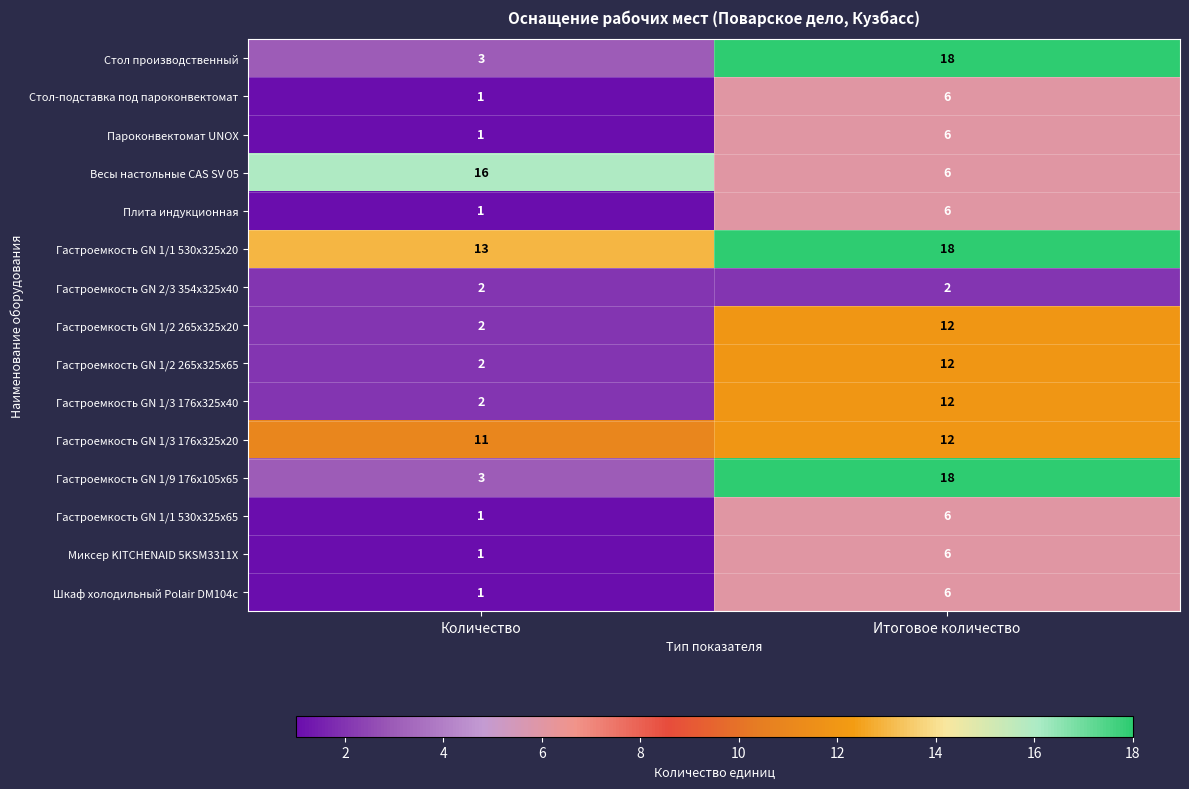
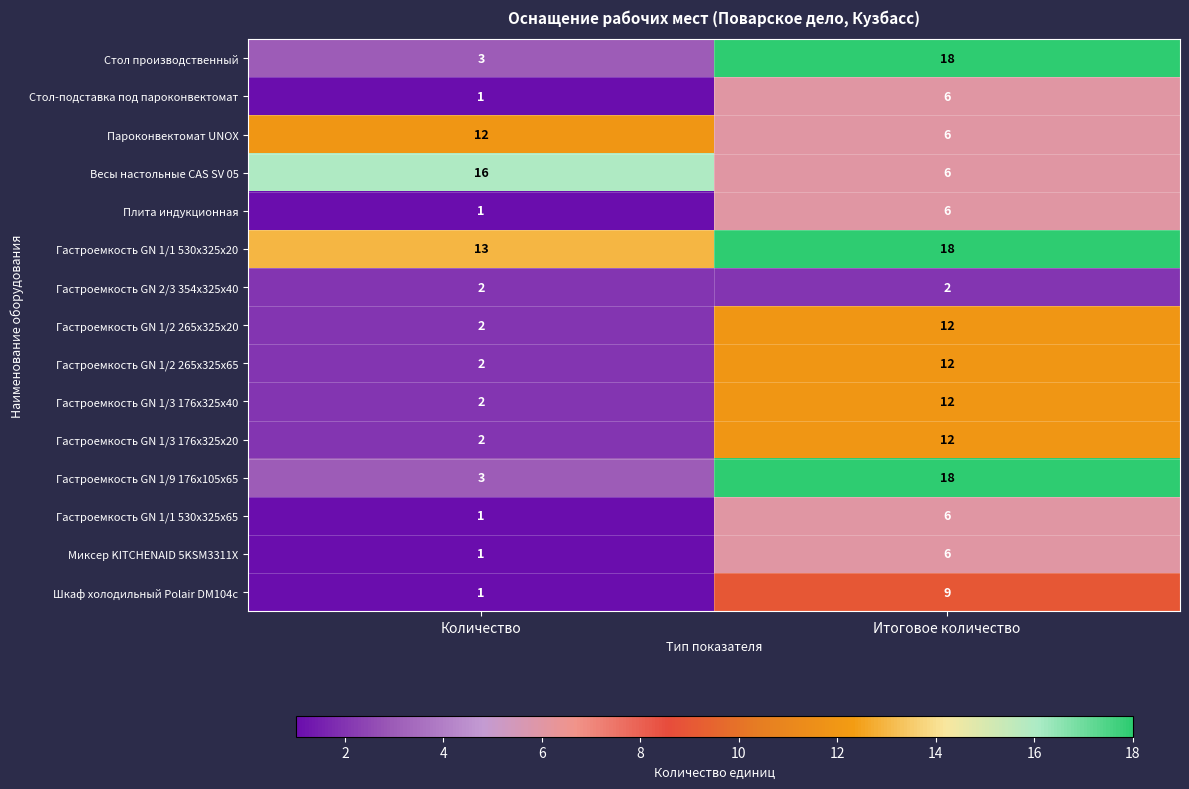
  {
    "Стол производственный": {
      "Количество": 3,
      "Итоговое количество": 18
    },
    "Стол-подставка под пароконвектомат": {
      "Количество": 1,
      "Итоговое количество": 6
    },
    "Пароконвектомат UNOX": {
-     "Количество": 1,
+     "Количество": 12,
      "Итоговое количество": 6
    },
    "Весы настольные CAS SV 05": {
      "Количество": 16,
      "Итоговое количество": 6
    },
    "Плита индукционная": {
      "Количество": 1,
      "Итоговое количество": 6
    },
    "Гастроемкость GN 1/1 530х325х20": {
      "Количество": 13,
      "Итоговое количество": 18
    },
    "Гастроемкость GN 2/3 354х325х40": {
      "Количество": 2,
      "Итоговое количество": 2
    },
    "Гастроемкость GN 1/2 265х325х20": {
      "Количество": 2,
      "Итоговое количество": 12
    },
    "Гастроемкость GN 1/2 265х325х65": {
      "Количество": 2,
      "Итоговое количество": 12
    },
    "Гастроемкость GN 1/3 176х325х40": {
      "Количество": 2,
      "Итоговое количество": 12
    },
    "Гастроемкость GN 1/3 176х325х20": {
-     "Количество": 11,
+     "Количество": 2,
      "Итоговое количество": 12
    },
    "Гастроемкость GN 1/9 176х105х65": {
      "Количество": 3,
      "Итоговое количество": 18
    },
    "Гастроемкость GN 1/1 530х325х65": {
      "Количество": 1,
      "Итоговое количество": 6
    },
    "Миксер KITCHENAID 5KSM3311X": {
      "Количество": 1,
      "Итоговое количество": 6
    },
    "Шкаф холодильный Polair DM104c": {
      "Количество": 1,
-     "Итоговое количество": 6
+     "Итоговое количество": 9
    }
  }
